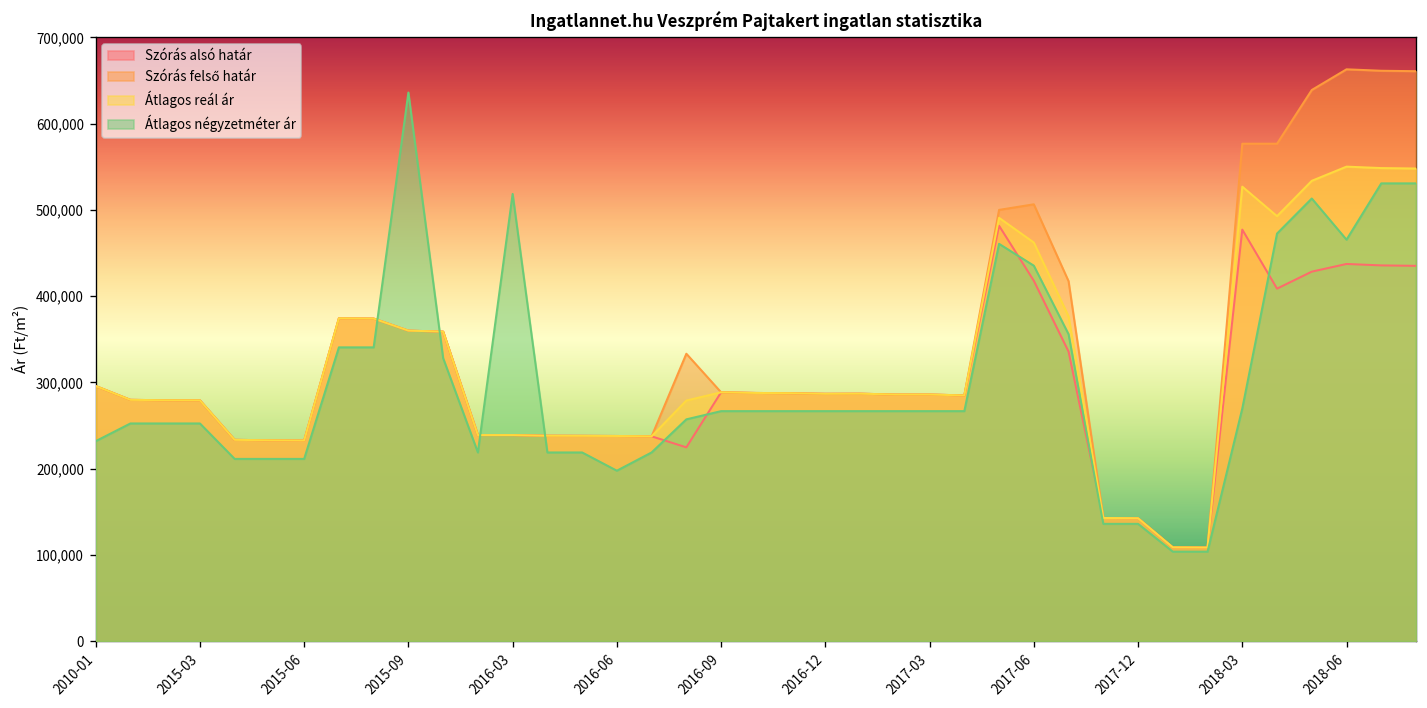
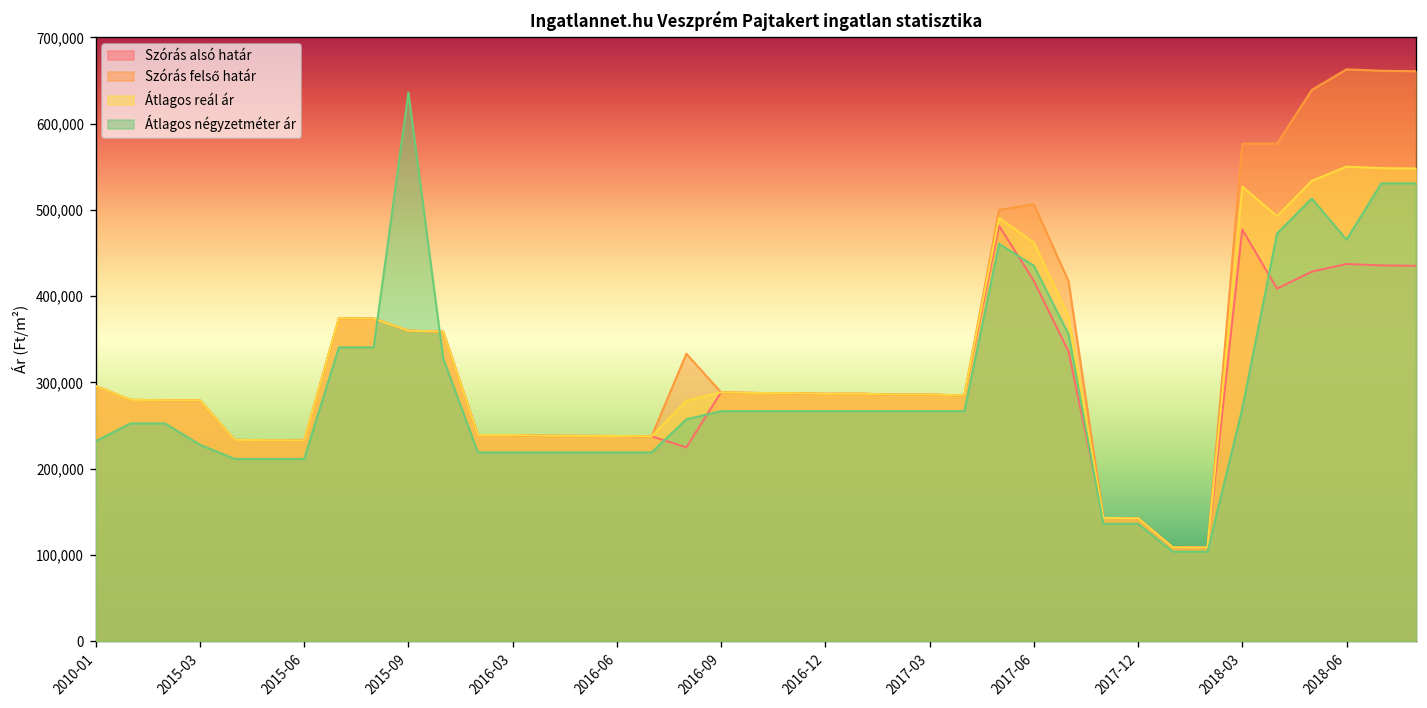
  {
    "Átlagos négyzetméter ár": {
      "2010-01": "230,000",
-     "2015-03": "250,000",
+     "2015-03": "230,000",
      "2015-06": "210,000",
      "2015-09": "640,000",
-     "2016-03": "520,000",
-     "2016-06": "200,000",
+     "2016-03": "220,000",
+     "2016-06": "220,000",
      "2016-09": "270,000",
      "2016-12": "270,000",
      "2017-03": "270,000",
      "2017-06": "440,000",
      "2017-12": "140,000",
      "2018-03": "270,000",
      "2018-06": "470,000"
    }
  }
